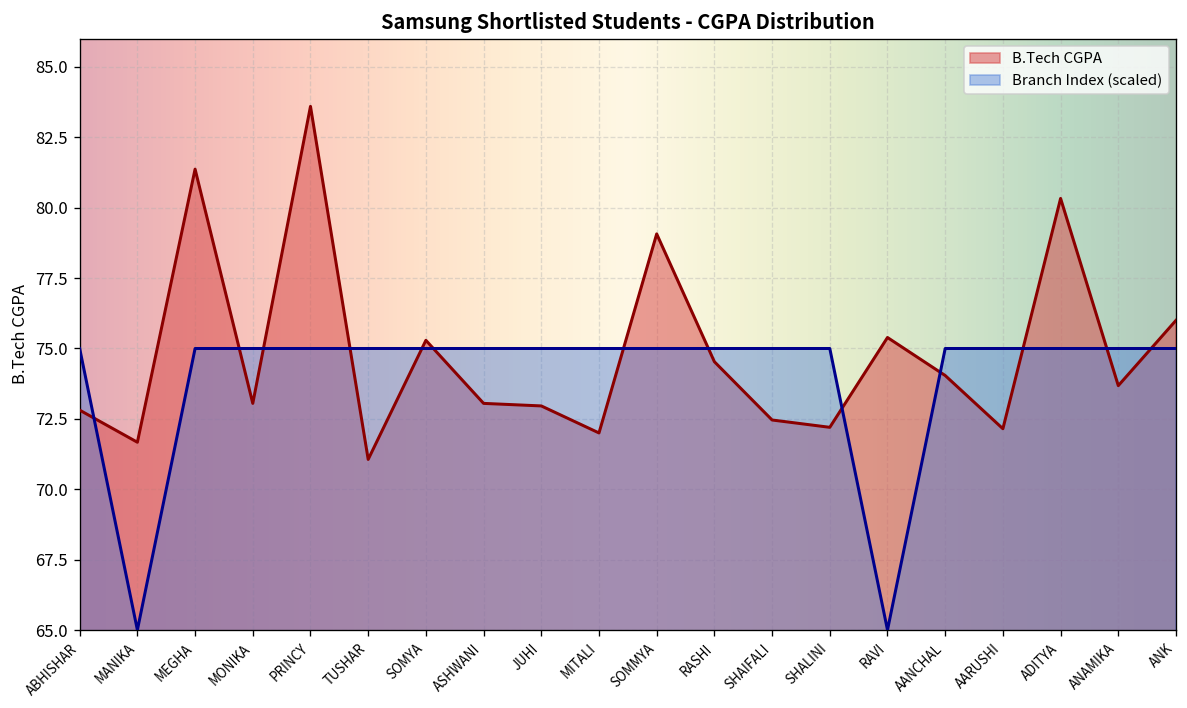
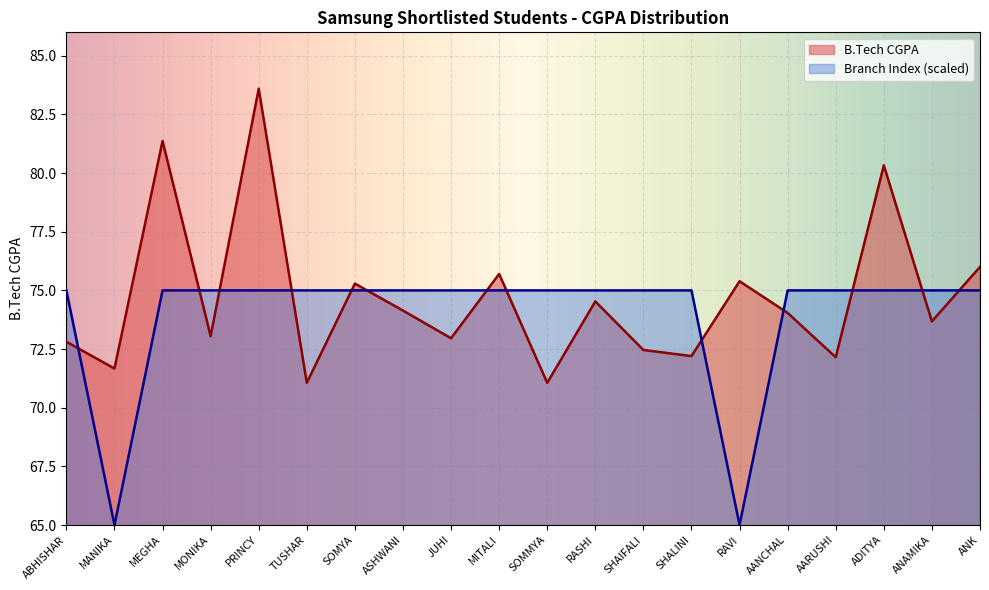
  {
    "B.Tech CGPA": {
      "ABHISHAR": 72.8,
      "MANIKA": 71.7,
      "MEGHA": 81.4,
      "MONIKA": 73.1,
      "PRINCY": 83.6,
      "TUSHAR": 71.1,
      "SOMYA": 75.3,
-     "ASHWANI": 73.1,
+     "ASHWANI": 74.1,
      "JUHI": 73.0,
-     "MITALI": 72.0,
-     "SOMMYA": 79.1,
+     "MITALI": 75.7,
+     "SOMMYA": 71.1,
      "RASHI": 74.5,
      "SHAIFALI": 72.5,
      "SHALINI": 72.2,
      "RAVI": 75.4,
      "AANCHAL": 74.0,
      "AARUSHI": 72.2,
      "ADITYA": 80.3,
      "ANAMIKA": 73.7,
      "ANK": 76.0
    },
    "Branch Index (scaled)": {
      "ABHISHAR": 75.0,
      "MANIKA": 65.0,
      "MEGHA": 75.0,
      "MONIKA": 75.0,
      "PRINCY": 75.0,
      "TUSHAR": 75.0,
      "SOMYA": 75.0,
      "ASHWANI": 75.0,
      "JUHI": 75.0,
      "MITALI": 75.0,
      "SOMMYA": 75.0,
      "RASHI": 75.0,
      "SHAIFALI": 75.0,
      "SHALINI": 75.0,
      "RAVI": 65.0,
      "AANCHAL": 75.0,
      "AARUSHI": 75.0,
      "ADITYA": 75.0,
      "ANAMIKA": 75.0,
      "ANK": 75.0
    }
  }
